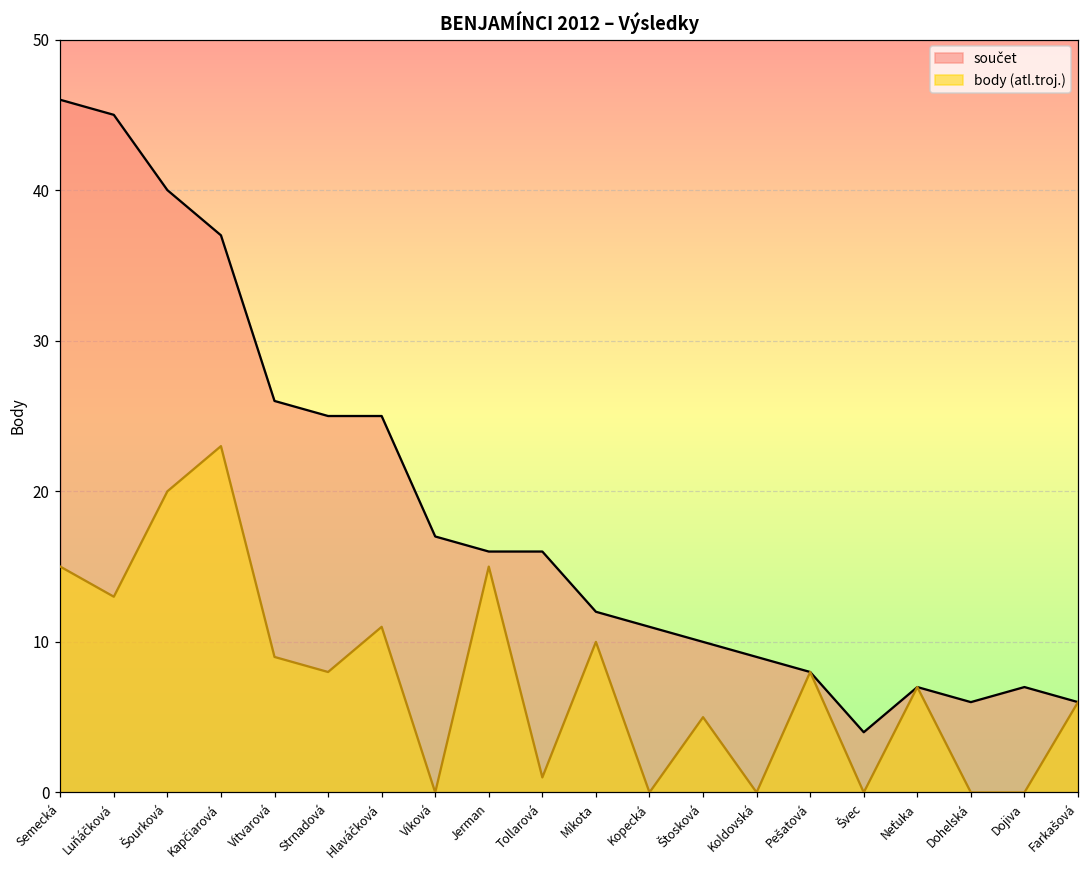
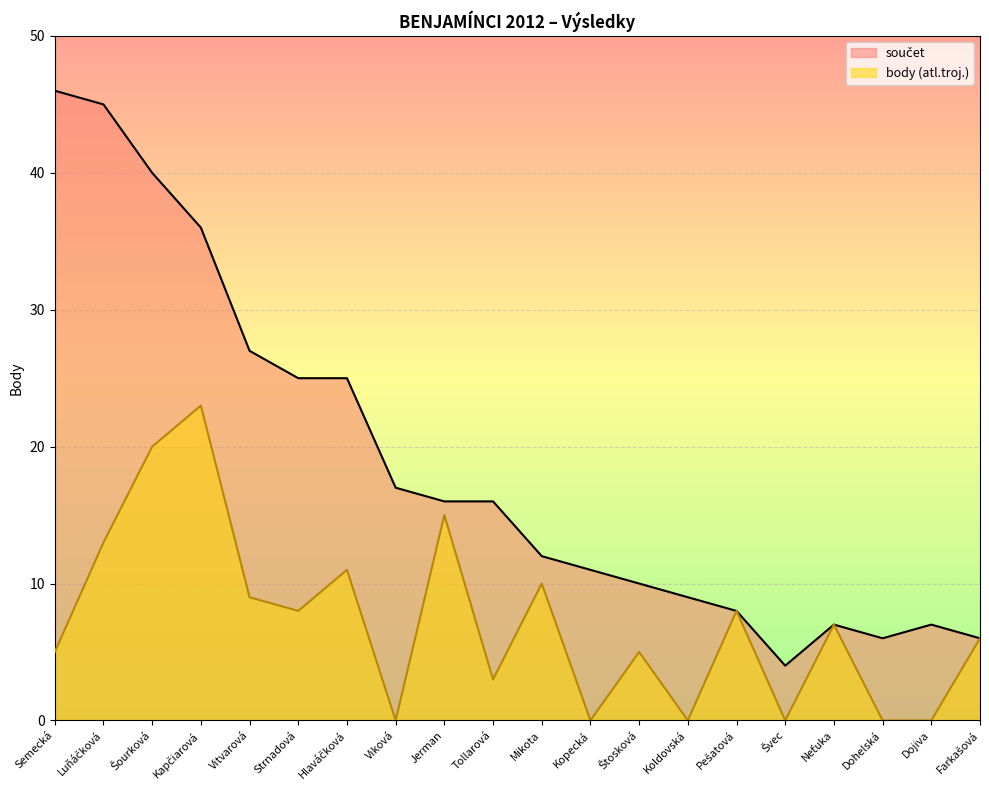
  {
    "součet": {
      "Semecká": 46,
      "Luňáčková": 45,
      "Šourková": 40,
-     "Kapčiarová": 37,
-     "Vitvarová": 26,
+     "Kapčiarová": 36,
+     "Vitvarová": 27,
      "Strnadová": 25,
      "Hlaváčková": 25,
      "Viková": 17,
      "Jerman": 16,
      "Tollarová": 16,
      "Mikota": 12,
      "Kopecká": 11,
      "Štosková": 10,
      "Koldovská": 9,
      "Švec": 4,
      "Dohelská": 6,
      "Dojiva": 7
    },
    "body (atl.troj.)": {
-     "Semecká": 15,
+     "Semecká": 5,
      "Luňáčková": 13,
      "Šourková": 20,
      "Kapčiarová": 23,
      "Vitvarová": 9,
      "Strnadová": 8,
      "Hlaváčková": 11,
      "Viková": 0,
      "Jerman": 15,
-     "Tollarová": 1,
+     "Tollarová": 3,
      "Mikota": 10,
      "Kopecká": 0,
      "Štosková": 5,
      "Koldovská": 0,
      "Švec": 0,
      "Dohelská": 0,
      "Dojiva": 0
    }
  }
